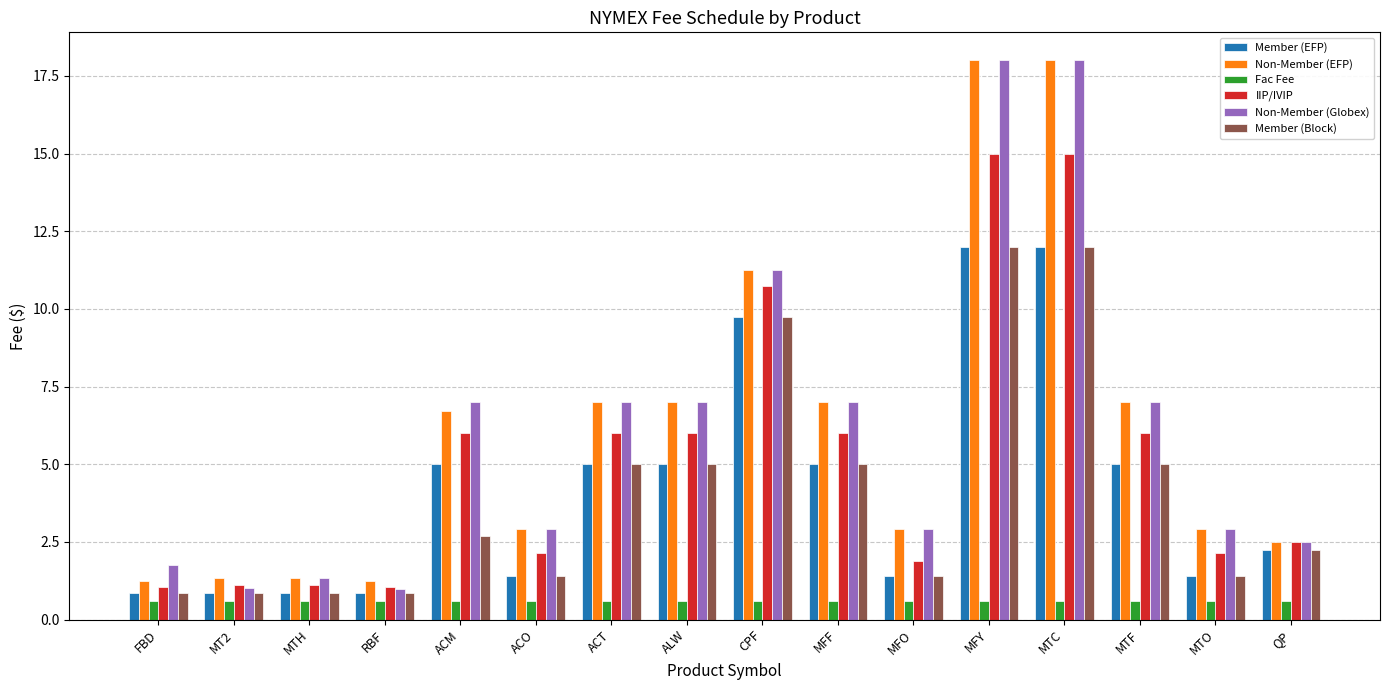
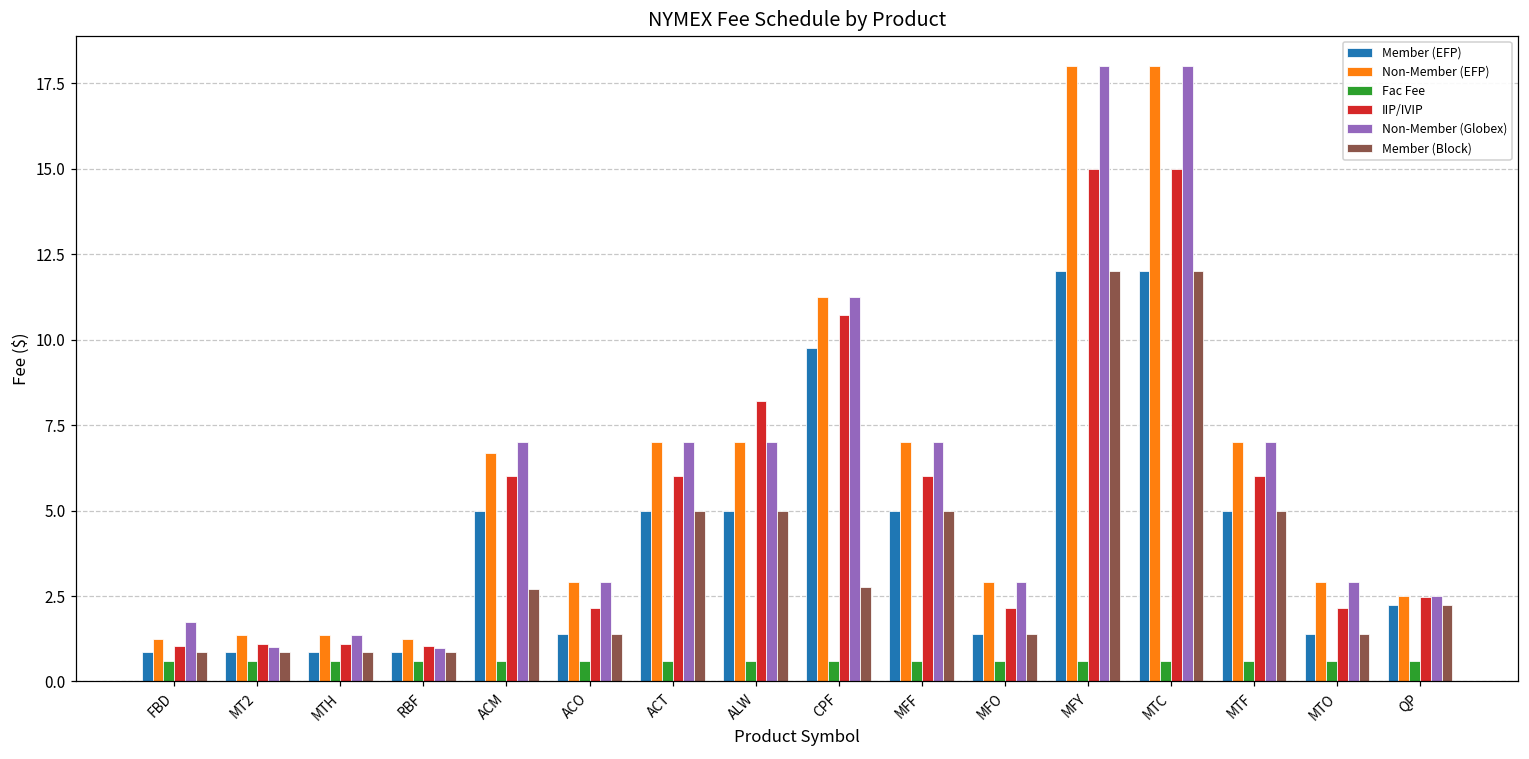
  {
    "Member (EFP)": {
      "FBD": 0.9,
      "MT2": 0.9,
      "MTH": 0.9,
      "RBF": 0.9,
      "ACM": 5.0,
      "ACO": 1.4,
      "ACT": 5.0,
      "ALW": 5.0,
      "CPF": 9.8,
      "MFF": 5.0,
      "MFO": 1.4,
      "MFY": 12.0,
      "MTC": 12.0,
      "MTF": 5.0,
      "MTO": 1.4,
      "QP": 2.3
    },
    "Non-Member (EFP)": {
      "FBD": 1.3,
      "MT2": 1.4,
      "MTH": 1.4,
      "RBF": 1.3,
      "ACM": 6.7,
      "ACO": 2.9,
      "ACT": 7.0,
      "ALW": 7.0,
      "CPF": 11.3,
      "MFF": 7.0,
      "MFO": 2.9,
      "MFY": 18.0,
      "MTC": 18.0,
      "MTF": 7.0,
      "MTO": 2.9,
      "QP": 2.5
    },
    "Fac Fee": {
      "FBD": 0.6,
      "MT2": 0.6,
      "MTH": 0.6,
      "RBF": 0.6,
      "ACM": 0.6,
      "ACO": 0.6,
      "ACT": 0.6,
      "ALW": 0.6,
      "CPF": 0.6,
      "MFF": 0.6,
      "MFO": 0.6,
      "MFY": 0.6,
      "MTC": 0.6,
      "MTF": 0.6,
      "MTO": 0.6,
      "QP": 0.6
    },
    "IIP/IVIP": {
      "FBD": 1.1,
      "MT2": 1.1,
      "MTH": 1.1,
      "RBF": 1.1,
      "ACM": 6.0,
      "ACO": 2.2,
      "ACT": 6.0,
-     "ALW": 6.0,
+     "ALW": 8.2,
      "CPF": 10.7,
      "MFF": 6.0,
-     "MFO": 1.9,
+     "MFO": 2.2,
      "MFY": 15.0,
      "MTC": 15.0,
      "MTF": 6.0,
      "MTO": 2.2,
      "QP": 2.5
    },
    "Non-Member (Globex)": {
      "FBD": 1.8,
      "MT2": 1.0,
      "MTH": 1.4,
      "RBF": 1.0,
      "ACM": 7.0,
      "ACO": 2.9,
      "ACT": 7.0,
      "ALW": 7.0,
      "CPF": 11.3,
      "MFF": 7.0,
      "MFO": 2.9,
      "MFY": 18.0,
      "MTC": 18.0,
      "MTF": 7.0,
      "MTO": 2.9,
      "QP": 2.5
    },
    "Member (Block)": {
      "FBD": 0.9,
      "MT2": 0.9,
      "MTH": 0.9,
      "RBF": 0.9,
      "ACM": 2.7,
      "ACO": 1.4,
      "ACT": 5.0,
      "ALW": 5.0,
-     "CPF": 9.8,
+     "CPF": 2.8,
      "MFF": 5.0,
      "MFO": 1.4,
      "MFY": 12.0,
      "MTC": 12.0,
      "MTF": 5.0,
      "MTO": 1.4,
      "QP": 2.3
    }
  }
